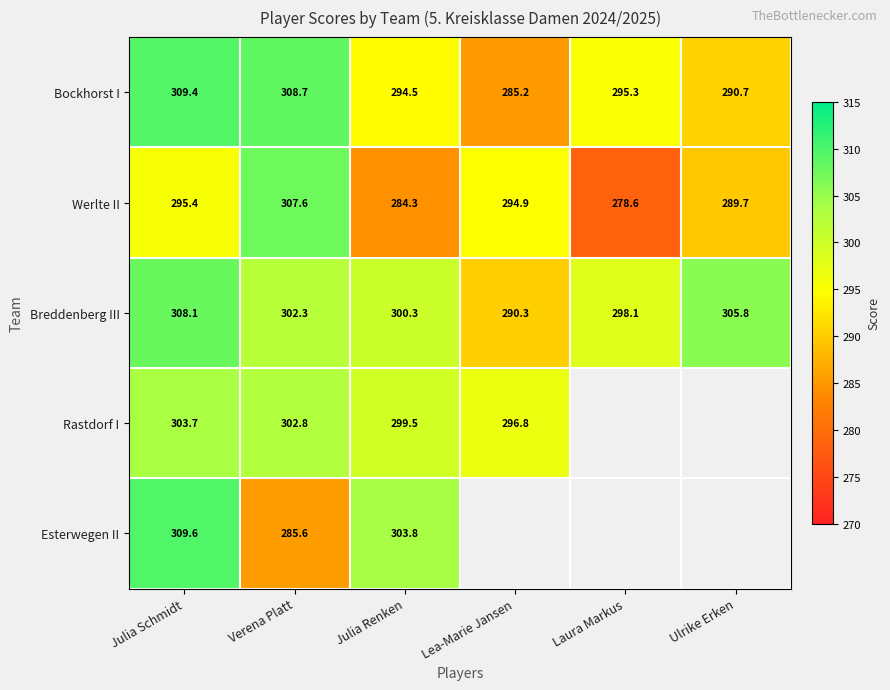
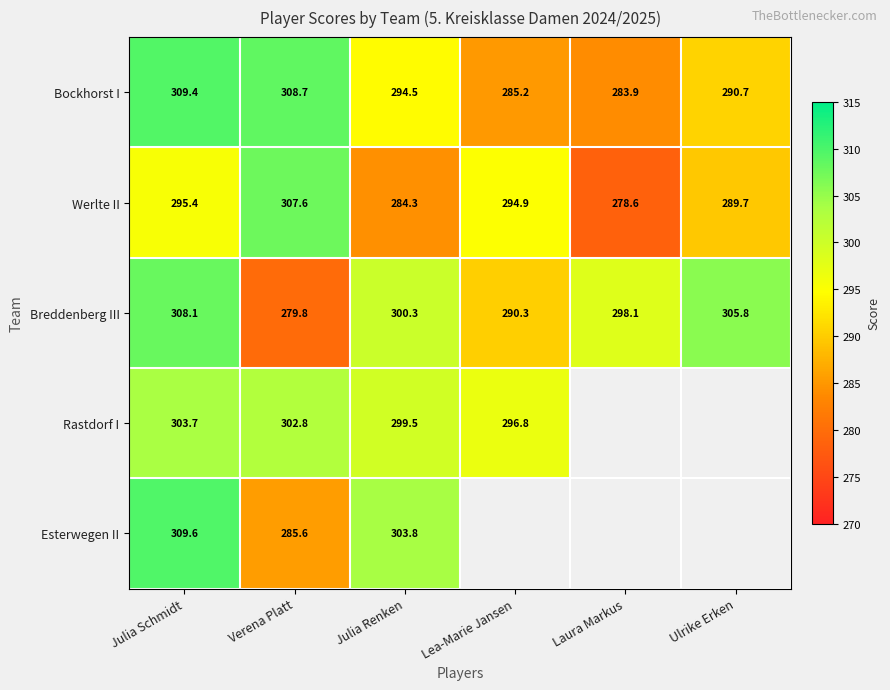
  {
    "Bockhorst I": {
      "Julia Schmidt": 309.4,
      "Verena Platt": 308.7,
      "Julia Renken": 294.5,
      "Lea-Marie Jansen": 285.2,
-     "Laura Markus": 295.3,
+     "Laura Markus": 283.9,
      "Ulrike Erken": 290.7
    },
    "Werlte II": {
      "Julia Schmidt": 295.4,
      "Verena Platt": 307.6,
      "Julia Renken": 284.3,
      "Lea-Marie Jansen": 294.9,
      "Laura Markus": 278.6,
      "Ulrike Erken": 289.7
    },
    "Breddenberg III": {
      "Julia Schmidt": 308.1,
-     "Verena Platt": 302.3,
+     "Verena Platt": 279.8,
      "Julia Renken": 300.3,
      "Lea-Marie Jansen": 290.3,
      "Laura Markus": 298.1,
      "Ulrike Erken": 305.8
    },
    "Rastdorf I": {
      "Julia Schmidt": 303.7,
      "Verena Platt": 302.8,
      "Julia Renken": 299.5,
      "Lea-Marie Jansen": 296.8
    },
    "Esterwegen II": {
      "Julia Schmidt": 309.6,
      "Verena Platt": 285.6,
      "Julia Renken": 303.8
    }
  }
